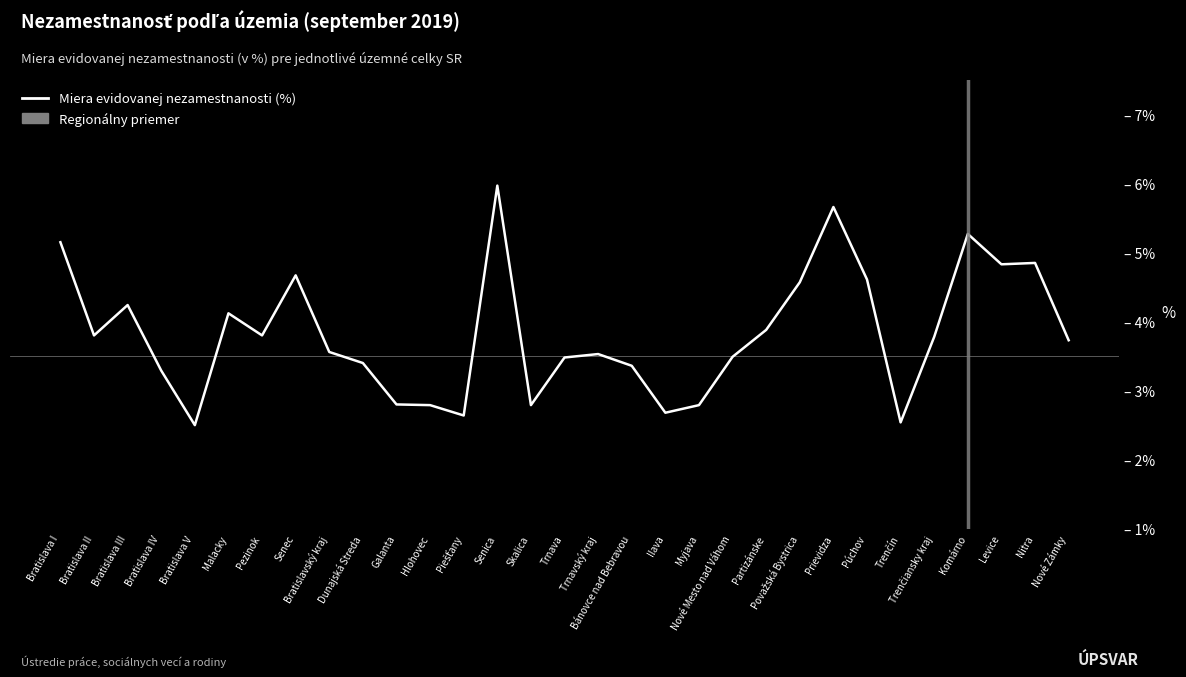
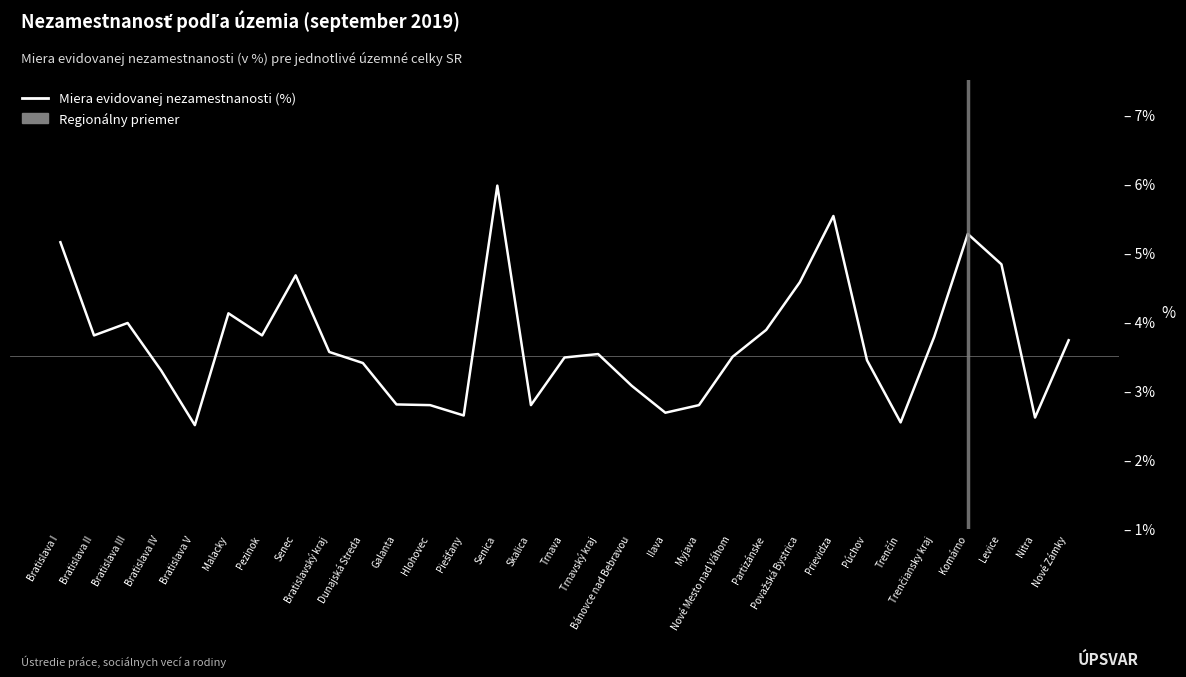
  {
    "Bratislava I": "– 5.2%",
    "Bratislava II": "– 3.8%",
-   "Bratislava III": "– 4.2%",
+   "Bratislava III": "– 4.0%",
    "Bratislava IV": "– 3.3%",
    "Bratislava V": "– 2.5%",
    "Malacky": "– 4.1%",
    "Pezinok": "– 3.8%",
    "Senec": "– 4.7%",
    "Bratislavský kraj": "– 3.6%",
    "Dunajská Streda": "– 3.4%",
    "Galanta": "– 2.8%",
    "Hlohovec": "– 2.8%",
    "Piešťany": "– 2.6%",
    "Senica": "– 6.0%",
    "Skalica": "– 2.8%",
    "Trnava": "– 3.5%",
    "Trnavský kraj": "– 3.5%",
-   "Bánovce nad Bebravou": "– 3.4%",
+   "Bánovce nad Bebravou": "– 3.1%",
    "Ilava": "– 2.7%",
    "Myjava": "– 2.8%",
    "Nové Mesto nad Váhom": "– 3.5%",
    "Partizánske": "– 3.9%",
    "Považská Bystrica": "– 4.6%",
-   "Prievidza": "– 5.7%",
-   "Púchov": "– 4.6%",
+   "Prievidza": "– 5.5%",
+   "Púchov": "– 3.4%",
    "Trenčín": "– 2.5%",
    "Trenčiansky kraj": "– 3.8%",
    "Komárno": "– 5.3%",
    "Levice": "– 4.8%",
-   "Nitra": "– 4.9%",
+   "Nitra": "– 2.6%",
    "Nové Zámky": "– 3.7%"
  }
